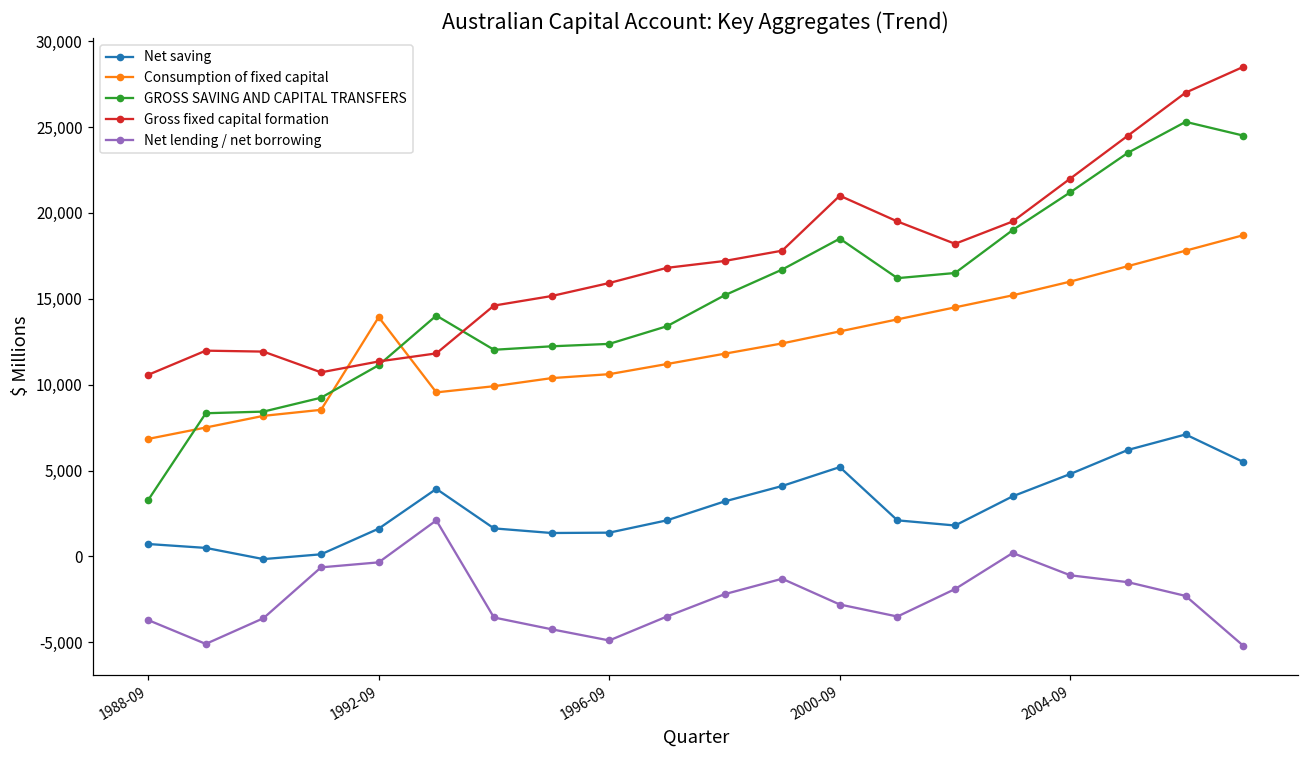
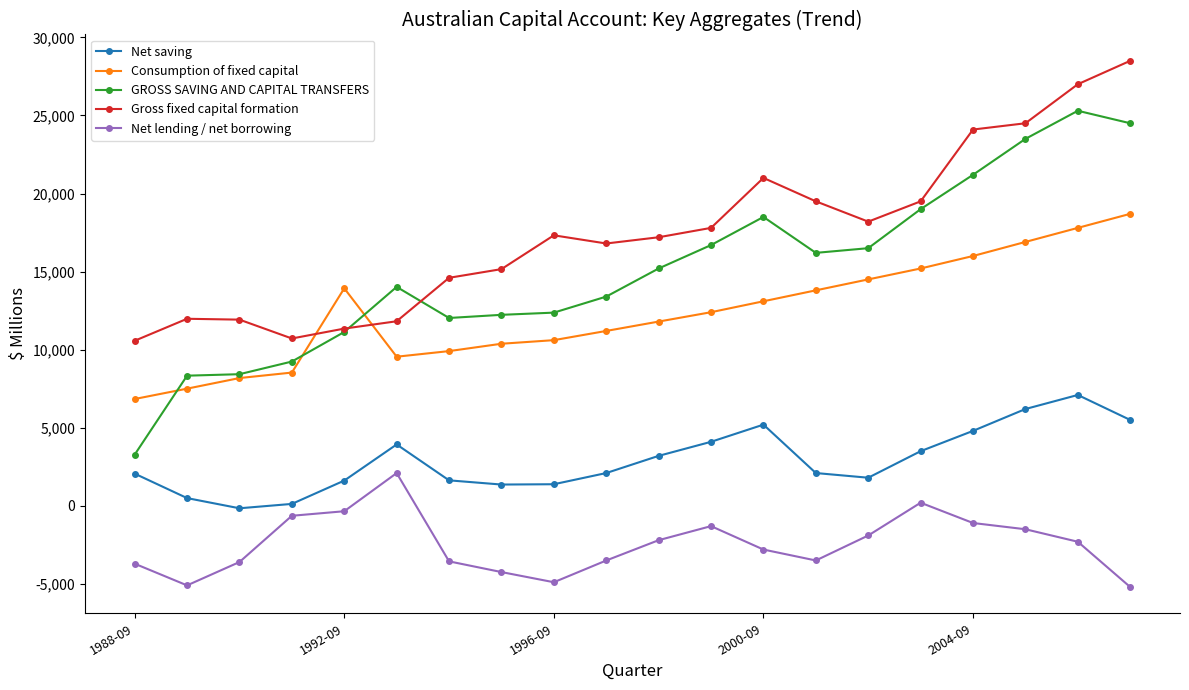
  {
    "Net saving": {
-     "1988-09": "700",
+     "1988-09": "2,100",
      "1992-09": "1,600",
      "1996-09": "1,400",
      "2000-09": "5,200",
      "2004-09": "4,800"
    },
    "Consumption of fixed capital": {
      "1988-09": "6,800",
      "1992-09": "13,900",
      "1996-09": "10,600",
      "2000-09": "13,100",
      "2004-09": "16,000"
    },
    "GROSS SAVING AND CAPITAL TRANSFERS": {
      "1988-09": "3,300",
      "1992-09": "11,100",
      "1996-09": "12,400",
      "2000-09": "18,500",
      "2004-09": "21,200"
    },
    "Gross fixed capital formation": {
      "1988-09": "10,600",
      "1992-09": "11,400",
-     "1996-09": "15,900",
+     "1996-09": "17,300",
      "2000-09": "21,000",
-     "2004-09": "22,000"
+     "2004-09": "24,100"
    },
    "Net lending / net borrowing": {
      "1988-09": "-3,700",
      "1992-09": "-300",
      "1996-09": "-4,900",
      "2000-09": "-2,800",
      "2004-09": "-1,100"
    }
  }
